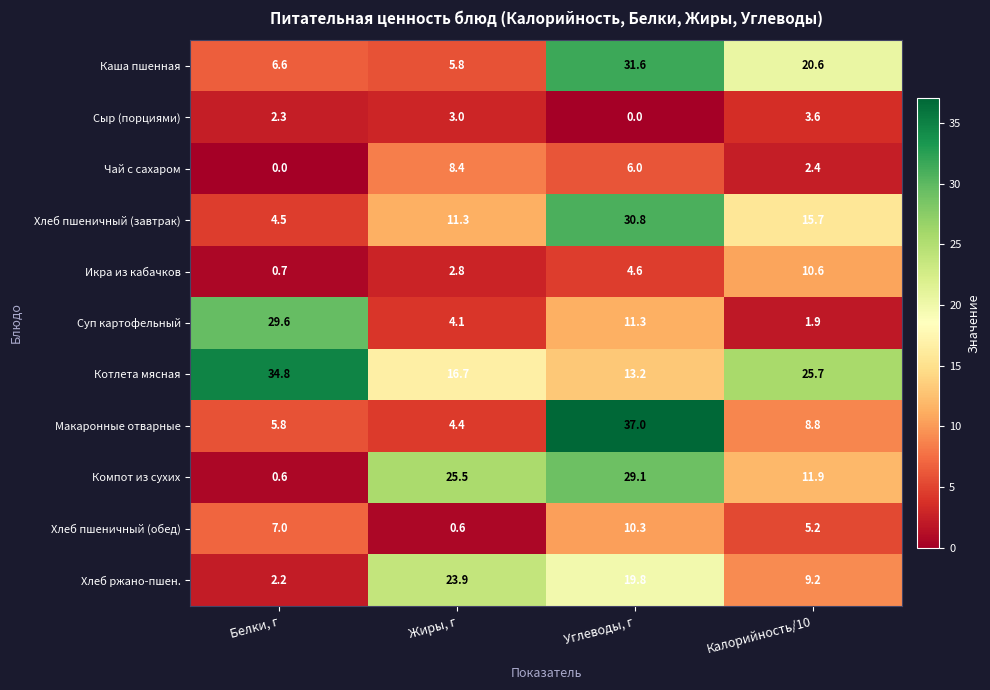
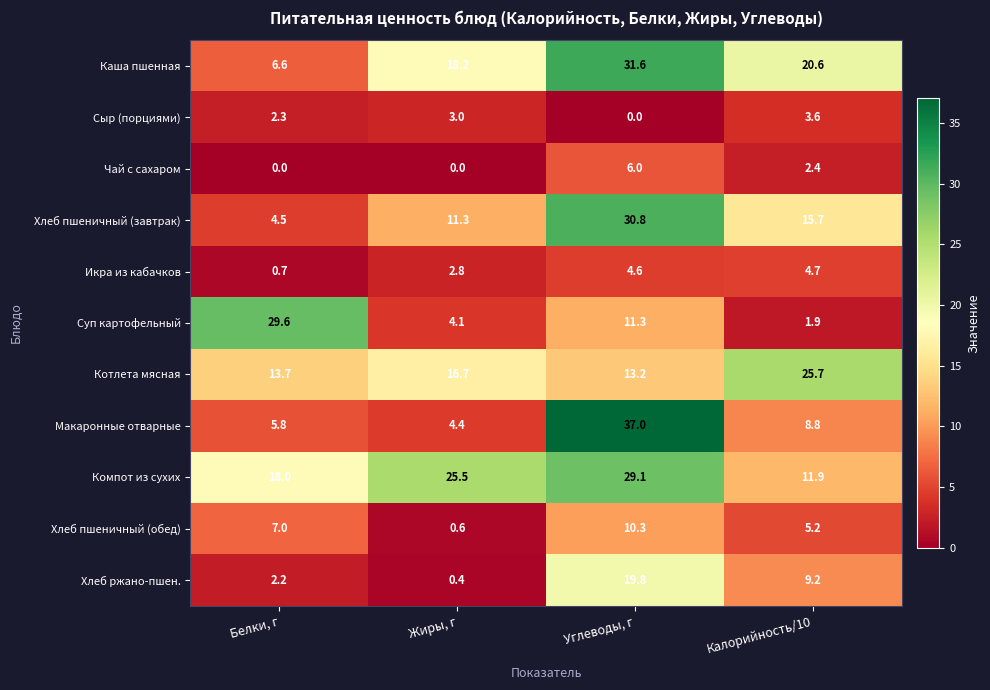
  {
    "Каша пшенная": {
      "Белки, г": 6.6,
-     "Жиры, г": 5.8,
+     "Жиры, г": 18.2,
      "Углеводы, г": 31.6,
      "Калорийность/10": 20.6
    },
    "Сыр (порциями)": {
      "Белки, г": 2.3,
      "Жиры, г": 3.0,
      "Углеводы, г": 0.0,
      "Калорийность/10": 3.6
    },
    "Чай с сахаром": {
      "Белки, г": 0.0,
-     "Жиры, г": 8.4,
+     "Жиры, г": 0.0,
      "Углеводы, г": 6.0,
      "Калорийность/10": 2.4
    },
    "Хлеб пшеничный (завтрак)": {
      "Белки, г": 4.5,
      "Жиры, г": 11.3,
      "Углеводы, г": 30.8,
      "Калорийность/10": 15.7
    },
    "Икра из кабачков": {
      "Белки, г": 0.7,
      "Жиры, г": 2.8,
      "Углеводы, г": 4.6,
-     "Калорийность/10": 10.6
+     "Калорийность/10": 4.7
    },
    "Суп картофельный": {
      "Белки, г": 29.6,
      "Жиры, г": 4.1,
      "Углеводы, г": 11.3,
      "Калорийность/10": 1.9
    },
    "Котлета мясная": {
-     "Белки, г": 34.8,
+     "Белки, г": 13.7,
      "Жиры, г": 16.7,
      "Углеводы, г": 13.2,
      "Калорийность/10": 25.7
    },
    "Макаронные отварные": {
      "Белки, г": 5.8,
      "Жиры, г": 4.4,
      "Углеводы, г": 37.0,
      "Калорийность/10": 8.8
    },
    "Компот из сухих": {
-     "Белки, г": 0.6,
+     "Белки, г": 18.0,
      "Жиры, г": 25.5,
      "Углеводы, г": 29.1,
      "Калорийность/10": 11.9
    },
    "Хлеб пшеничный (обед)": {
      "Белки, г": 7.0,
      "Жиры, г": 0.6,
      "Углеводы, г": 10.3,
      "Калорийность/10": 5.2
    },
    "Хлеб ржано-пшен.": {
      "Белки, г": 2.2,
-     "Жиры, г": 23.9,
+     "Жиры, г": 0.4,
      "Углеводы, г": 19.8,
      "Калорийность/10": 9.2
    }
  }
